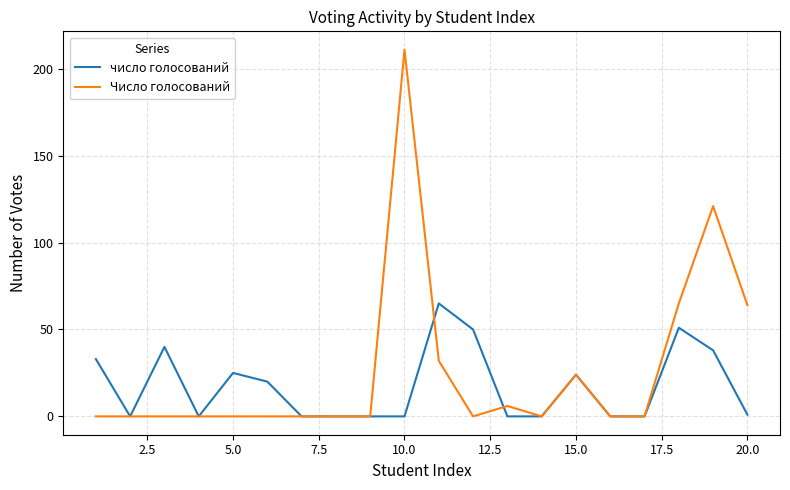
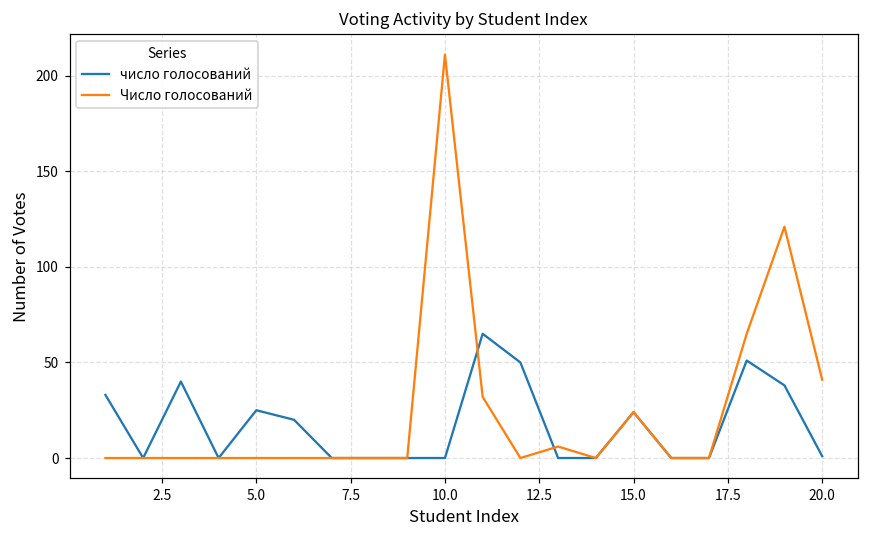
  {
    "число голосований": {
      "5.0": 25,
      "10.0": 0,
      "20.0": 1
    },
    "Число голосований": {
      "5.0": 0,
      "10.0": 211,
-     "20.0": 64
+     "20.0": 41
    }
  }
